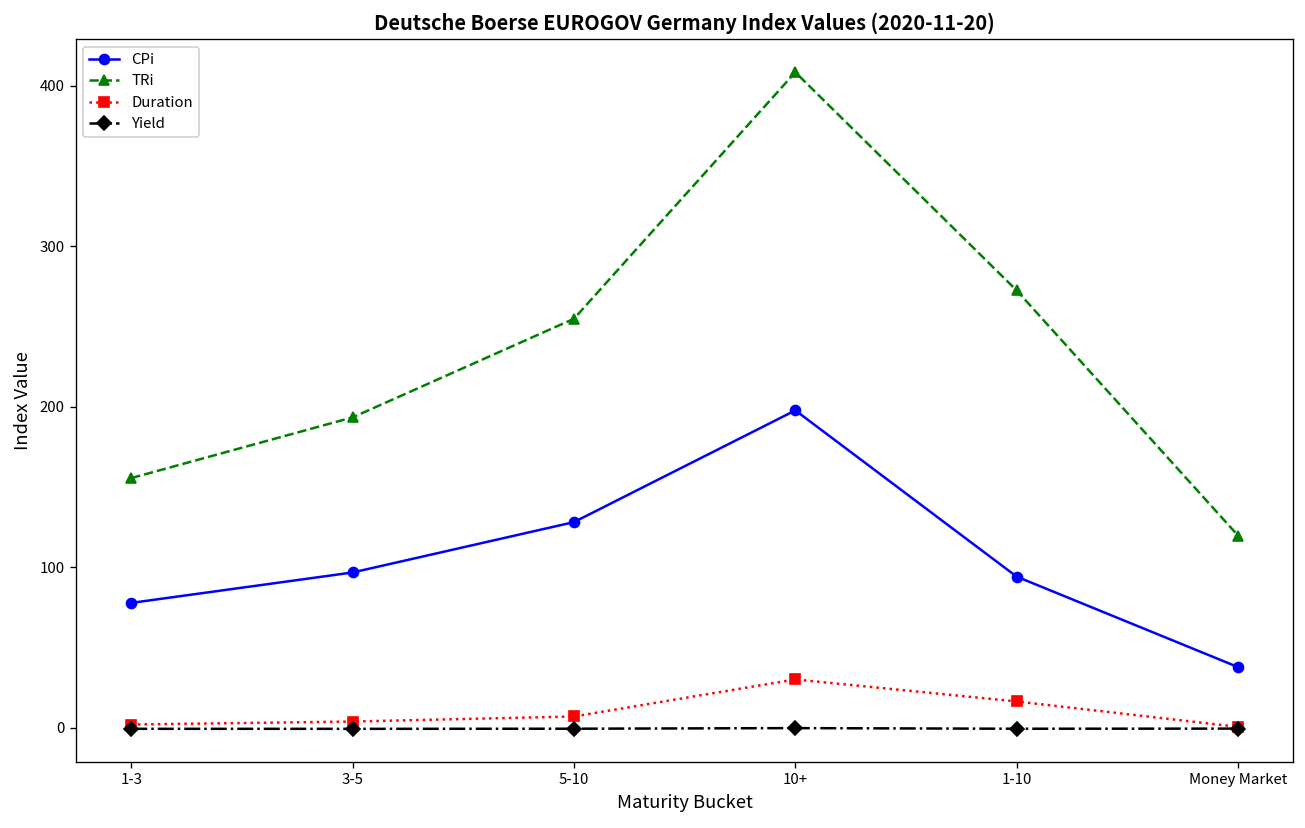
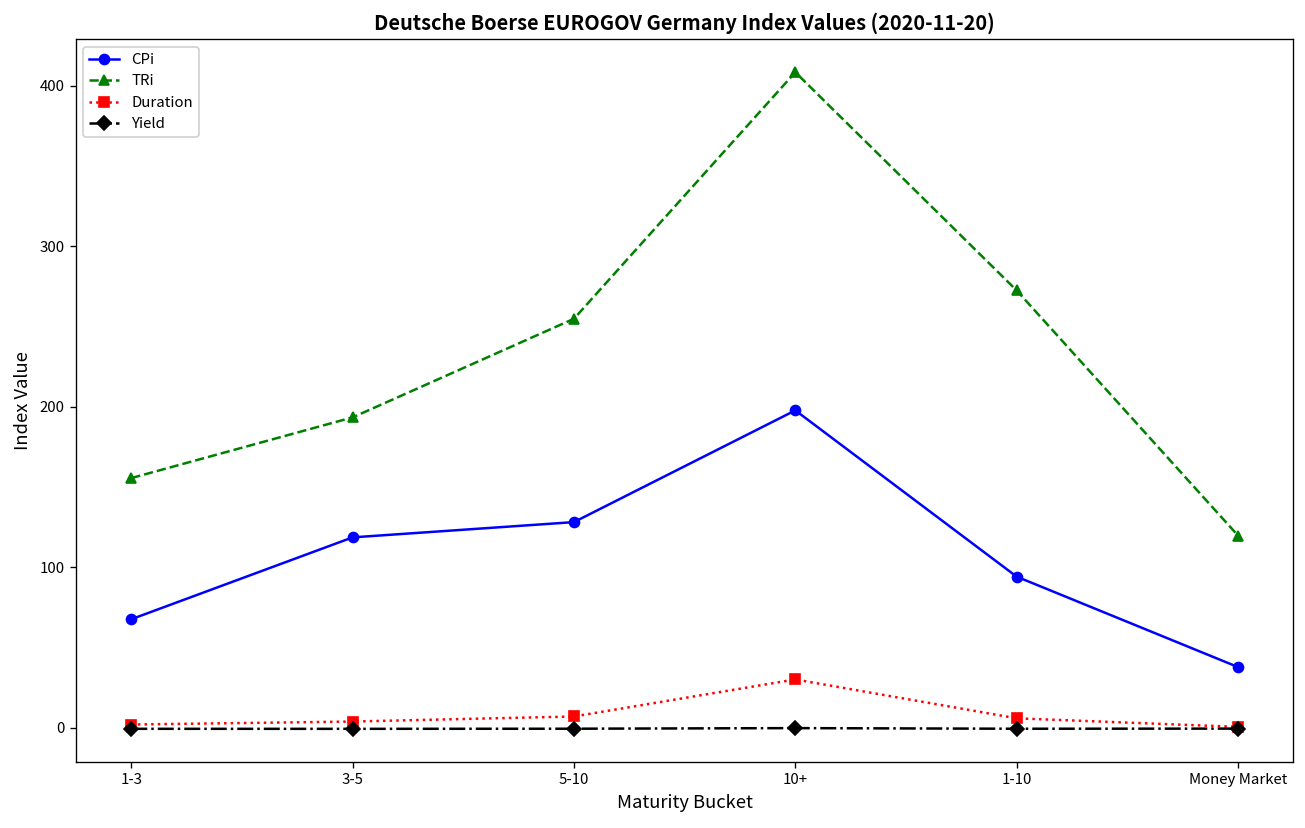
  {
    "CPi": {
-     "1-3": 78,
-     "3-5": 97,
+     "1-3": 68,
+     "3-5": 119,
      "5-10": 128,
      "10+": 198,
      "1-10": 94,
      "Money Market": 38
    },
    "TRi": {
      "1-3": 156,
      "3-5": 193,
      "5-10": 255,
      "10+": 409,
      "1-10": 272,
      "Money Market": 120
    },
    "Duration": {
      "1-3": 2,
      "3-5": 4,
      "5-10": 7,
      "10+": 30,
-     "1-10": 16
+     "1-10": 6
    },
    "Yield": {
      "1-3": -1,
      "3-5": -1,
      "5-10": -1,
      "10+": 0,
      "1-10": -1
    }
  }
